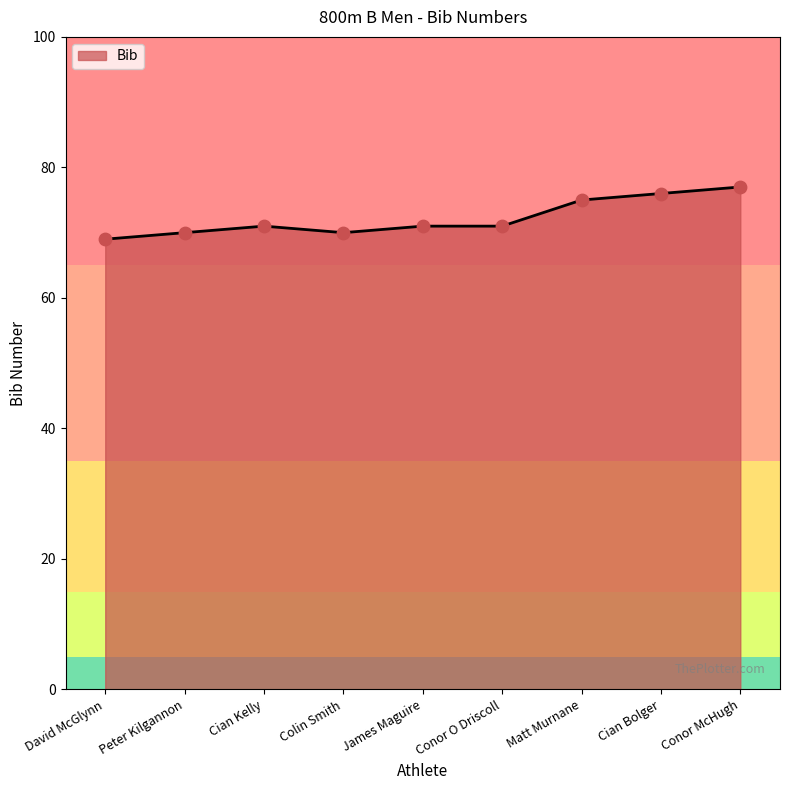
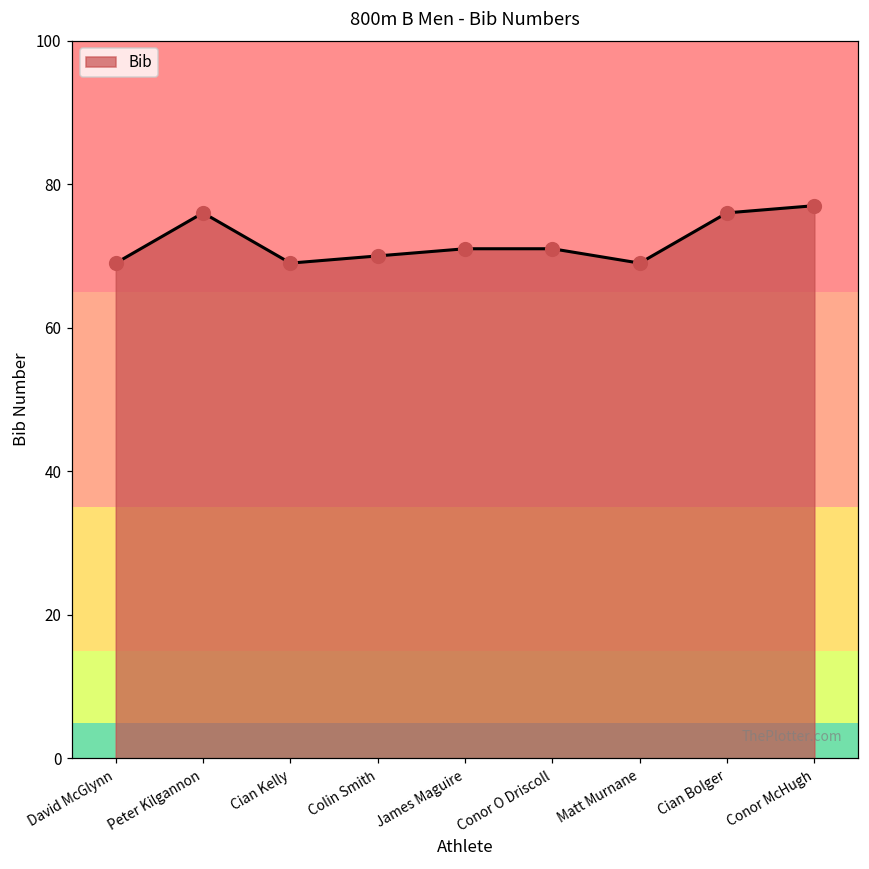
  {
    "David McGlynn": 69,
-   "Peter Kilgannon": 70,
-   "Cian Kelly": 71,
+   "Peter Kilgannon": 76,
+   "Cian Kelly": 69,
    "Colin Smith": 70,
    "James Maguire": 71,
    "Conor O Driscoll": 71,
-   "Matt Murnane": 75,
+   "Matt Murnane": 69,
    "Cian Bolger": 76,
    "Conor McHugh": 77
  }
